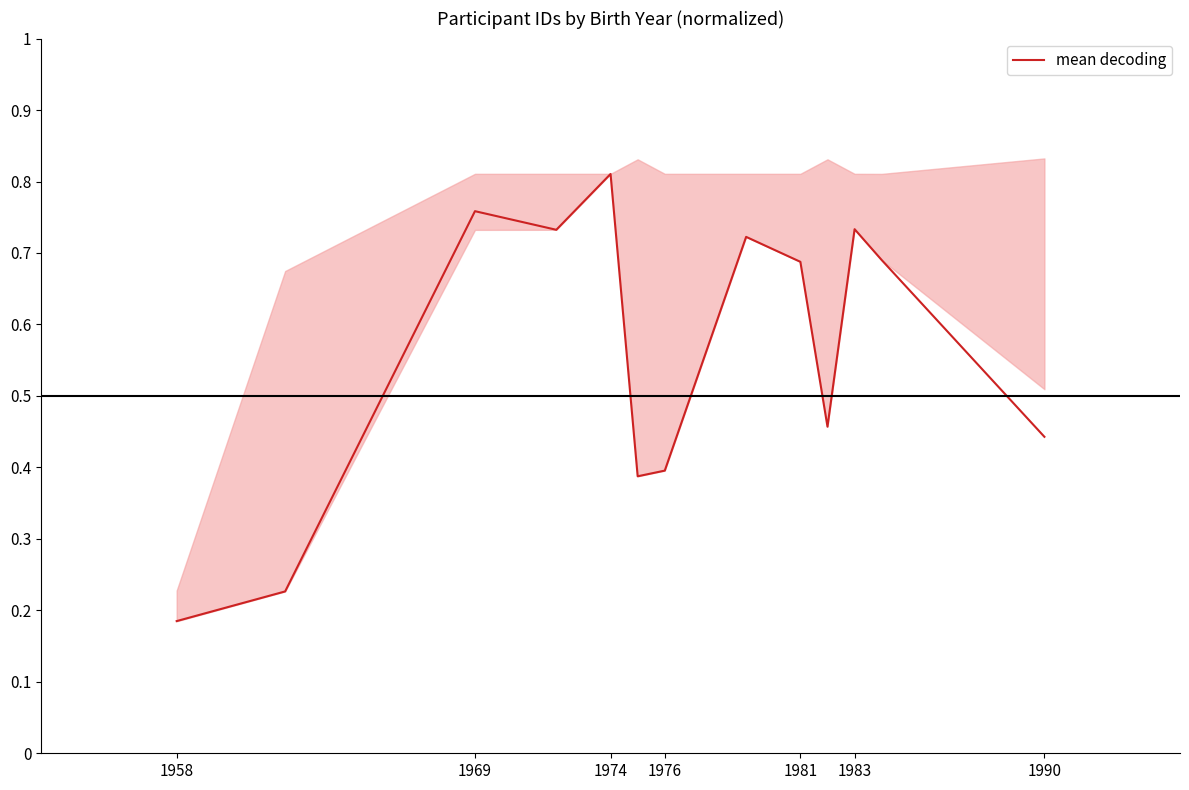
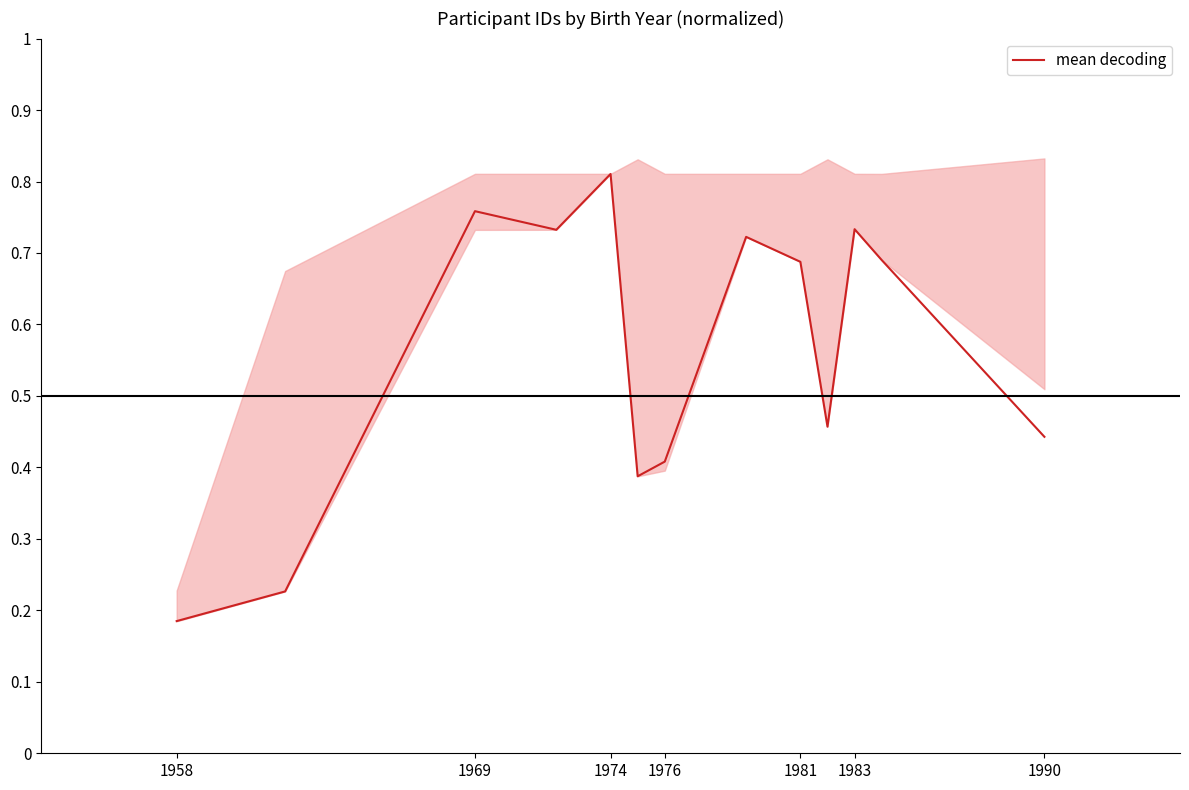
  {
    "mean decoding": {
      "1958": 0.18,
      "1969": 0.76,
-     "1976": 0.40,
+     "1976": 0.41,
      "1981": 0.69,
      "1983": 0.73,
      "1990": 0.44
    }
  }
